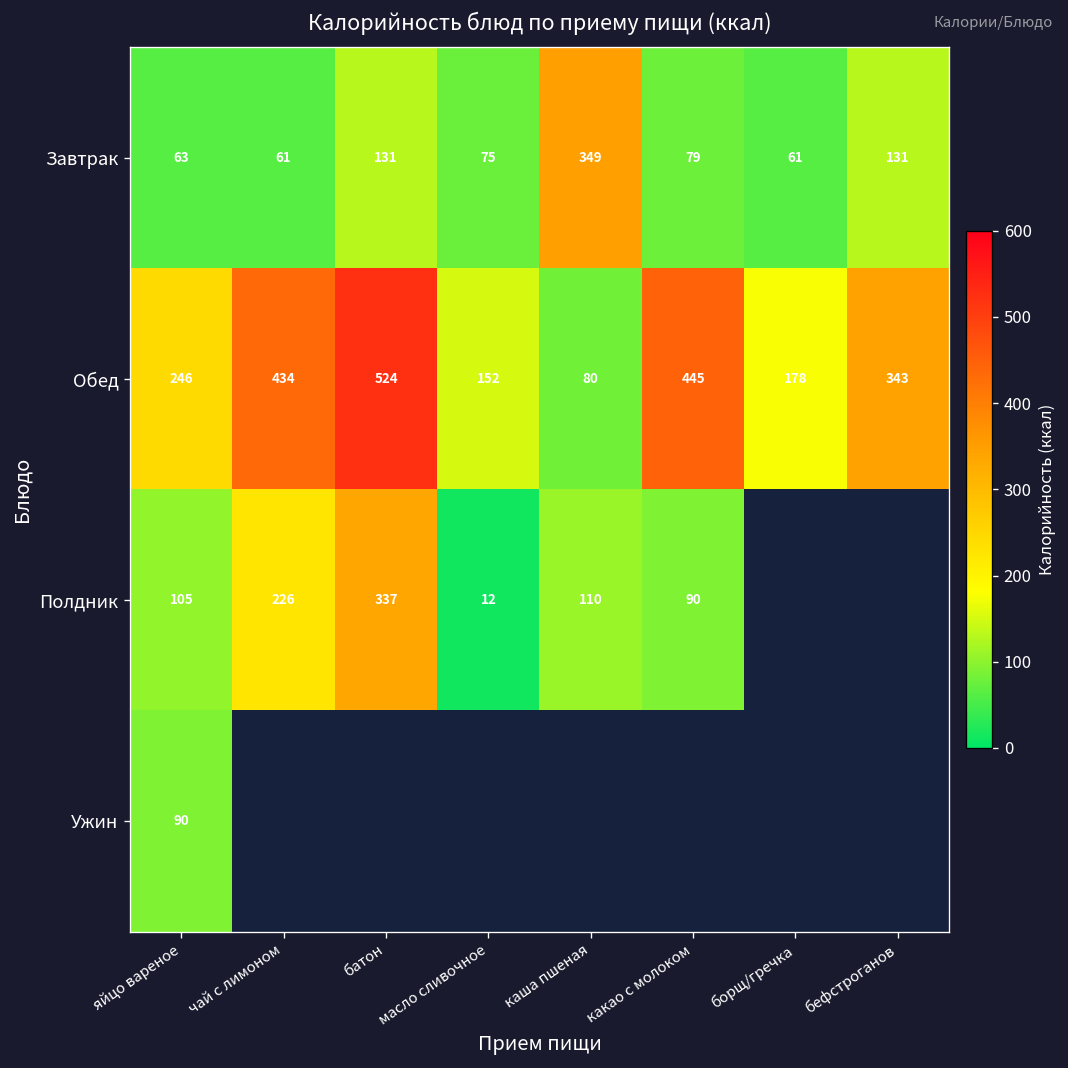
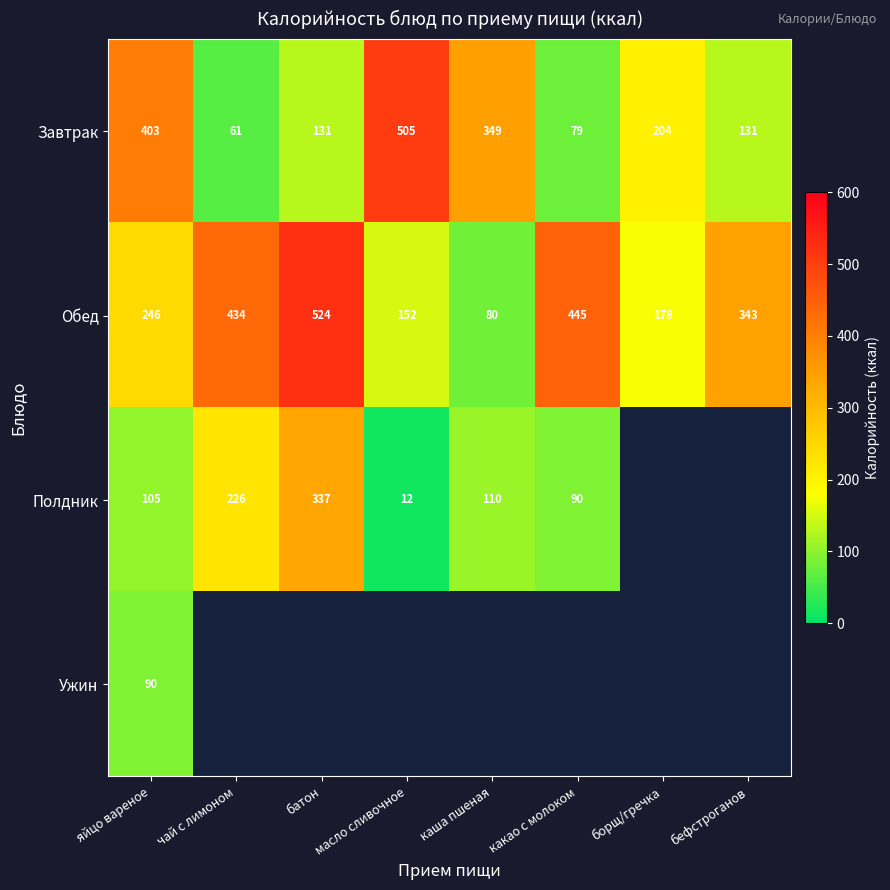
  {
    "Завтрак": {
-     "яйцо вареное": 63,
+     "яйцо вареное": 403,
      "чай с лимоном": 61,
      "батон": 131,
-     "масло сливочное": 75,
+     "масло сливочное": 505,
      "каша пшеная": 349,
      "какао с молоком": 79,
-     "борщ/гречка": 61,
+     "борщ/гречка": 204,
      "бефстроганов": 131
    },
    "Обед": {
      "яйцо вареное": 246,
      "чай с лимоном": 434,
      "батон": 524,
      "масло сливочное": 152,
      "каша пшеная": 80,
      "какао с молоком": 445,
      "борщ/гречка": 178,
      "бефстроганов": 343
    },
    "Полдник": {
      "яйцо вареное": 105,
      "чай с лимоном": 226,
      "батон": 337,
      "масло сливочное": 12,
      "каша пшеная": 110,
      "какао с молоком": 90
    },
    "Ужин": {
      "яйцо вареное": 90
    }
  }
